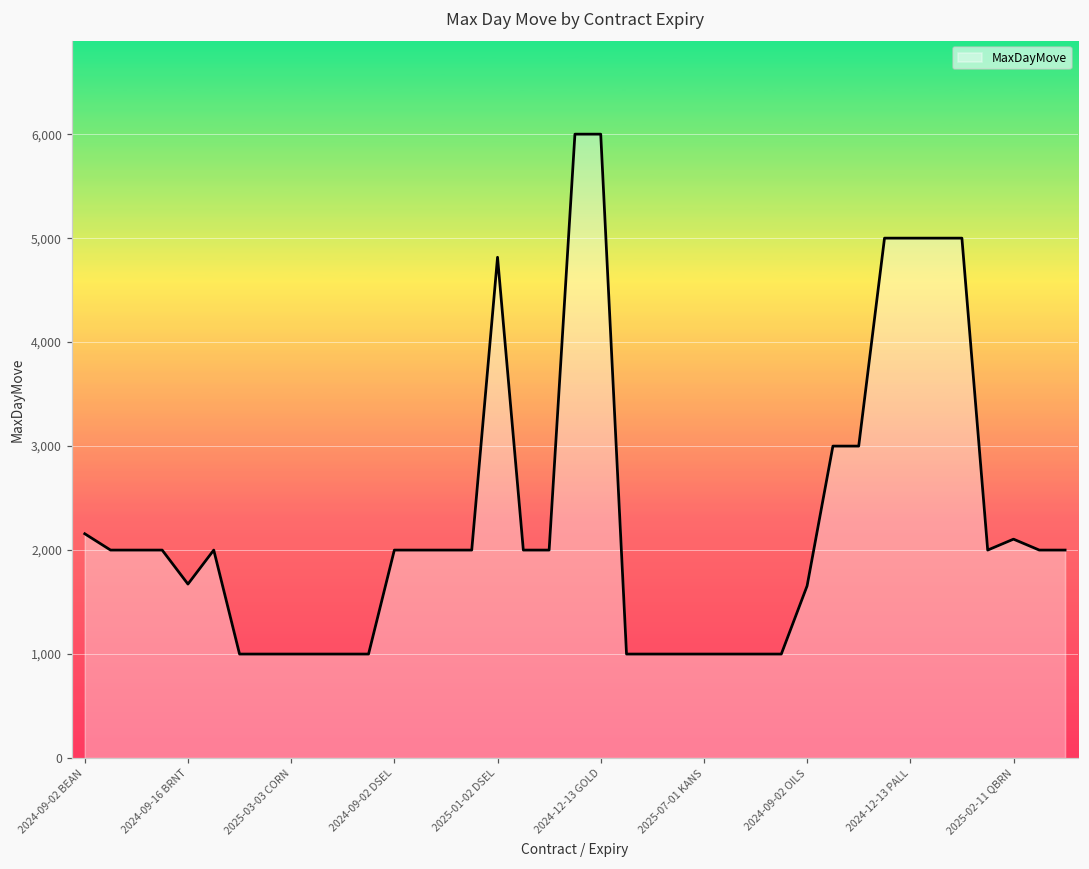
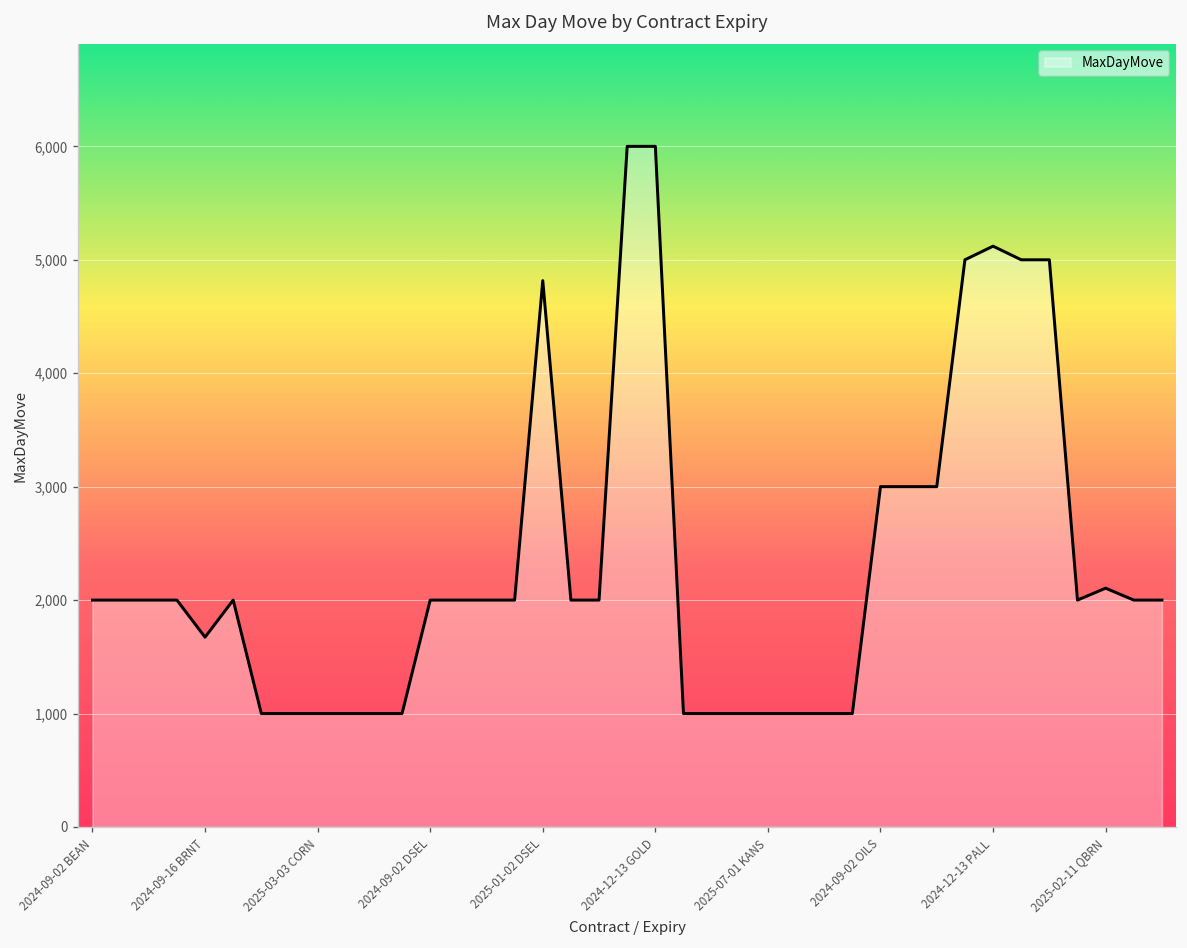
  {
-   "2024-09-02 BEAN": "2,200",
+   "2024-09-02 BEAN": "2,000",
    "2024-09-16 BRNT": "1,700",
    "2025-03-03 CORN": "1,000",
    "2024-09-02 DSEL": "2,000",
    "2025-01-02 DSEL": "4,800",
    "2024-12-13 GOLD": "6,000",
    "2025-07-01 KANS": "1,000",
-   "2024-09-02 OILS": "1,700",
-   "2024-12-13 PALL": "5,000",
+   "2024-09-02 OILS": "3,000",
+   "2024-12-13 PALL": "5,100",
    "2025-02-11 QBRN": "2,100"
  }
